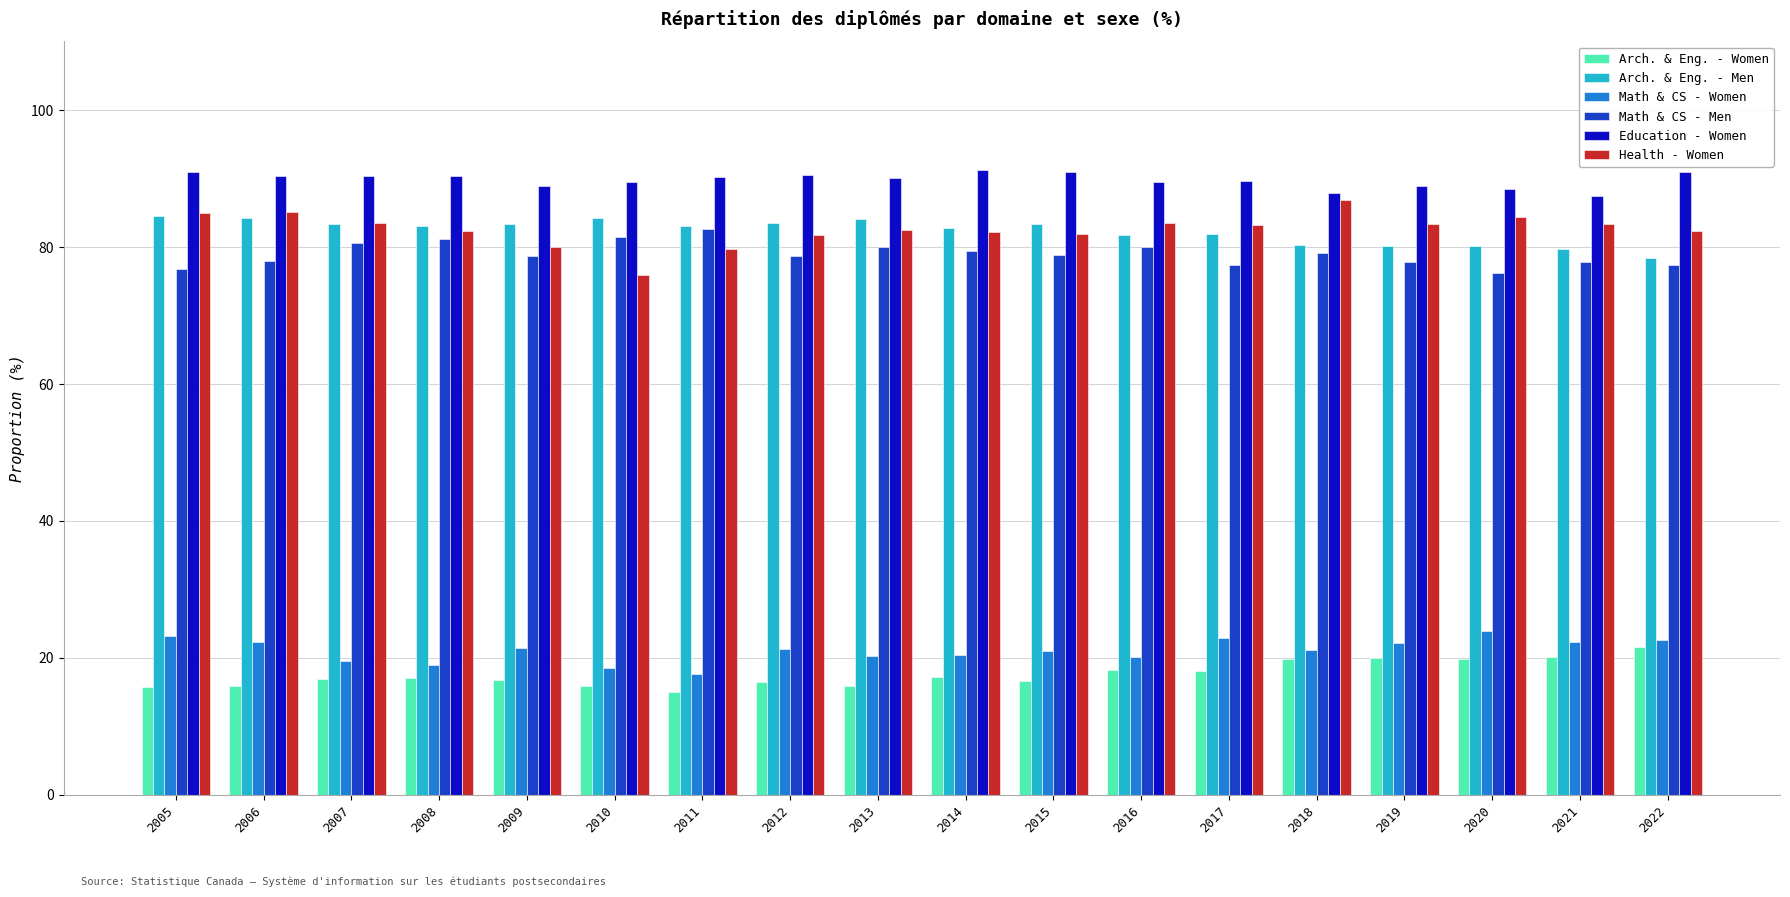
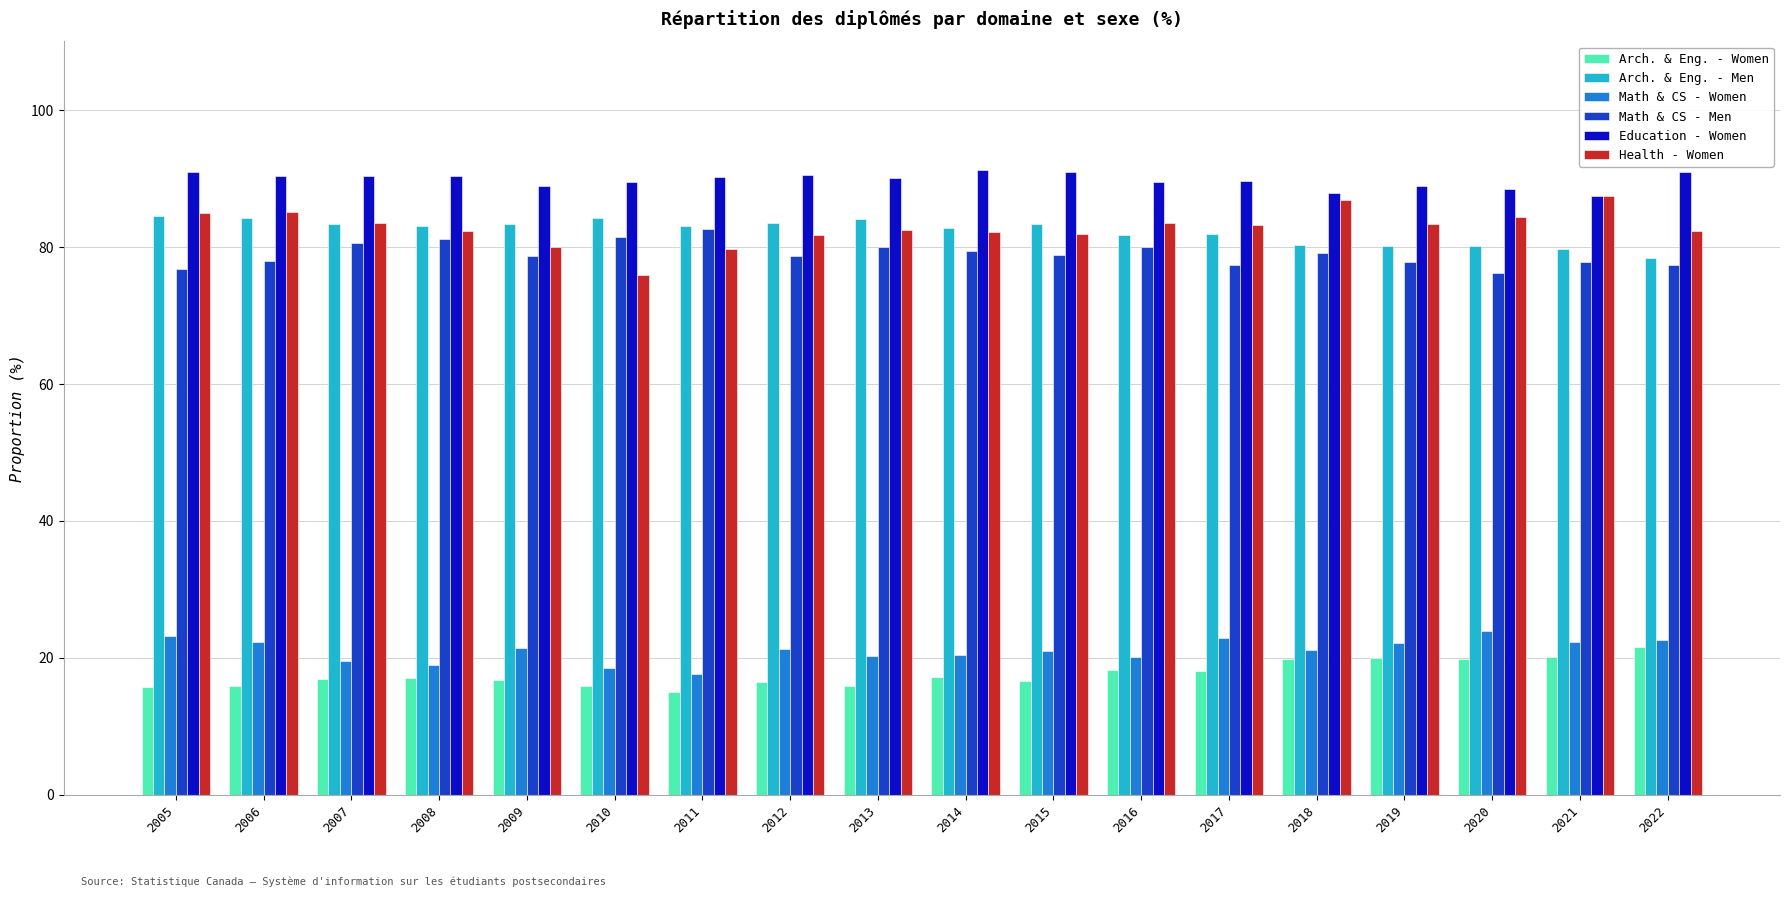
  {
    "Arch. & Eng. - Women": {
      "2005": 16,
      "2006": 16,
      "2007": 17,
      "2008": 17,
      "2009": 17,
      "2010": 16,
      "2011": 15,
      "2012": 16,
      "2013": 16,
      "2014": 17,
      "2015": 17,
      "2016": 18,
      "2017": 18,
      "2018": 20,
      "2019": 20,
      "2020": 20,
      "2021": 20,
      "2022": 22
    },
    "Health - Women": {
      "2005": 85,
      "2006": 85,
      "2007": 83,
      "2008": 82,
      "2009": 80,
      "2010": 76,
      "2011": 80,
      "2012": 82,
      "2013": 82,
      "2014": 82,
      "2015": 82,
      "2016": 84,
      "2017": 83,
      "2018": 87,
      "2019": 83,
      "2020": 84,
-     "2021": 83,
+     "2021": 87,
      "2022": 82
    }
  }
